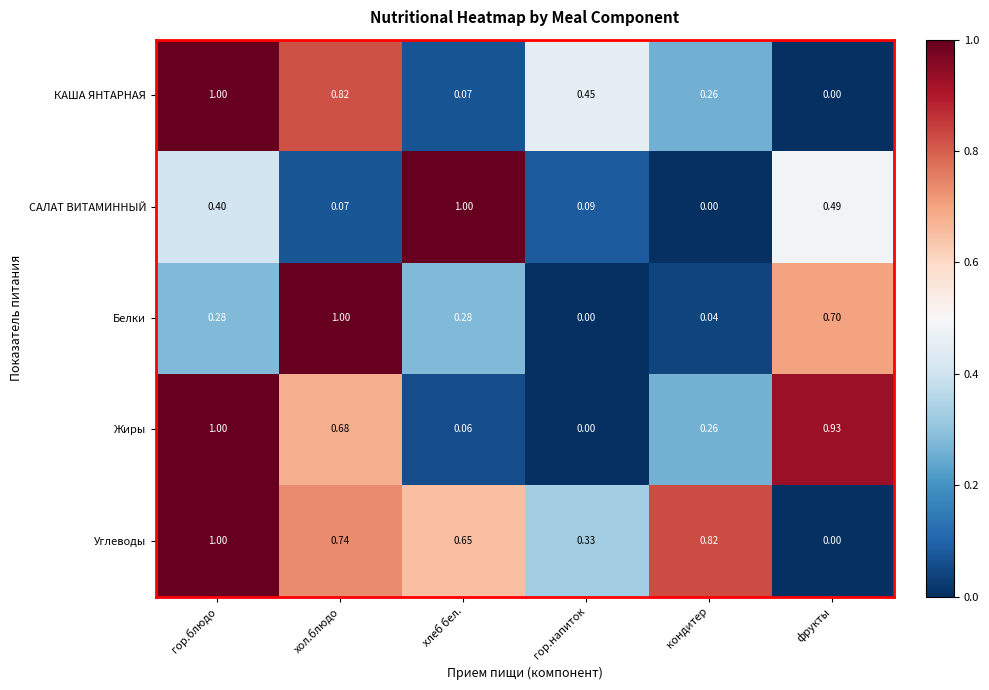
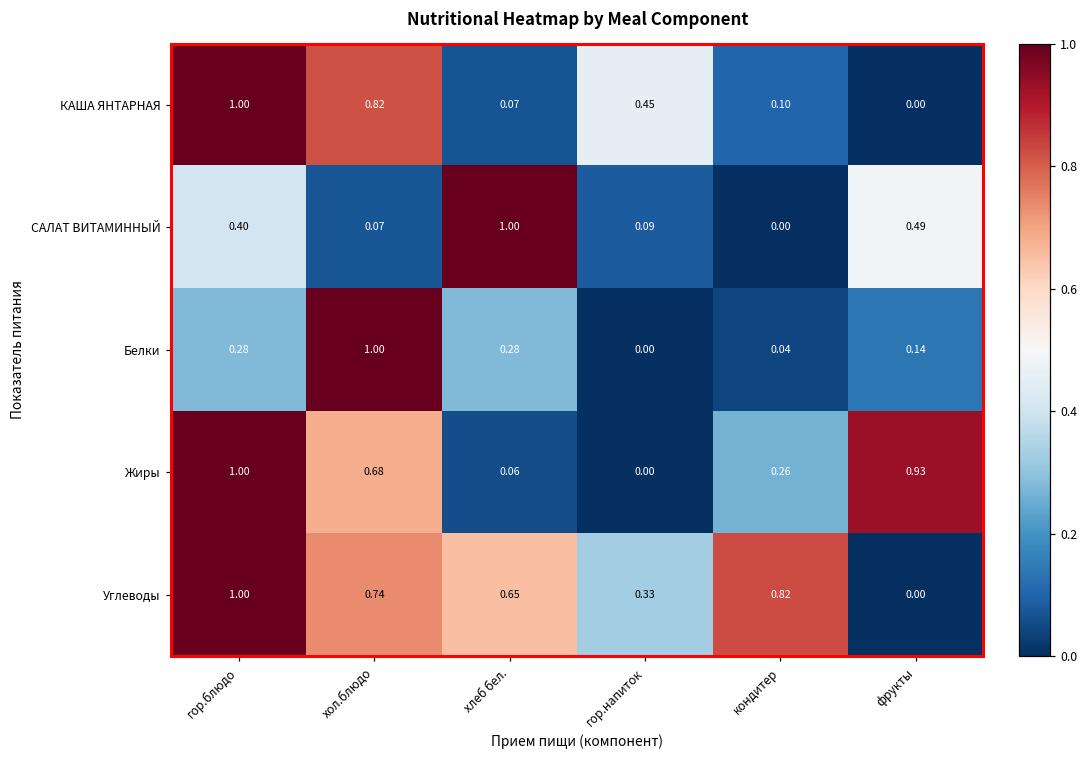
  {
    "КАША ЯНТАРНАЯ": {
      "гор.блюдо": 1.00,
      "хол.блюдо": 0.82,
      "хлеб бел.": 0.07,
      "гор.напиток": 0.45,
-     "кондитер": 0.26,
+     "кондитер": 0.10,
      "фрукты": 0.00
    },
    "САЛАТ ВИТАМИННЫЙ": {
      "гор.блюдо": 0.40,
      "хол.блюдо": 0.07,
      "хлеб бел.": 1.00,
      "гор.напиток": 0.09,
      "кондитер": 0.00,
      "фрукты": 0.49
    },
    "Белки": {
      "гор.блюдо": 0.28,
      "хол.блюдо": 1.00,
      "хлеб бел.": 0.28,
      "гор.напиток": 0.00,
      "кондитер": 0.04,
-     "фрукты": 0.70
+     "фрукты": 0.14
    },
    "Жиры": {
      "гор.блюдо": 1.00,
      "хол.блюдо": 0.68,
      "хлеб бел.": 0.06,
      "гор.напиток": 0.00,
      "кондитер": 0.26,
      "фрукты": 0.93
    },
    "Углеводы": {
      "гор.блюдо": 1.00,
      "хол.блюдо": 0.74,
      "хлеб бел.": 0.65,
      "гор.напиток": 0.33,
      "кондитер": 0.82,
      "фрукты": 0.00
    }
  }
